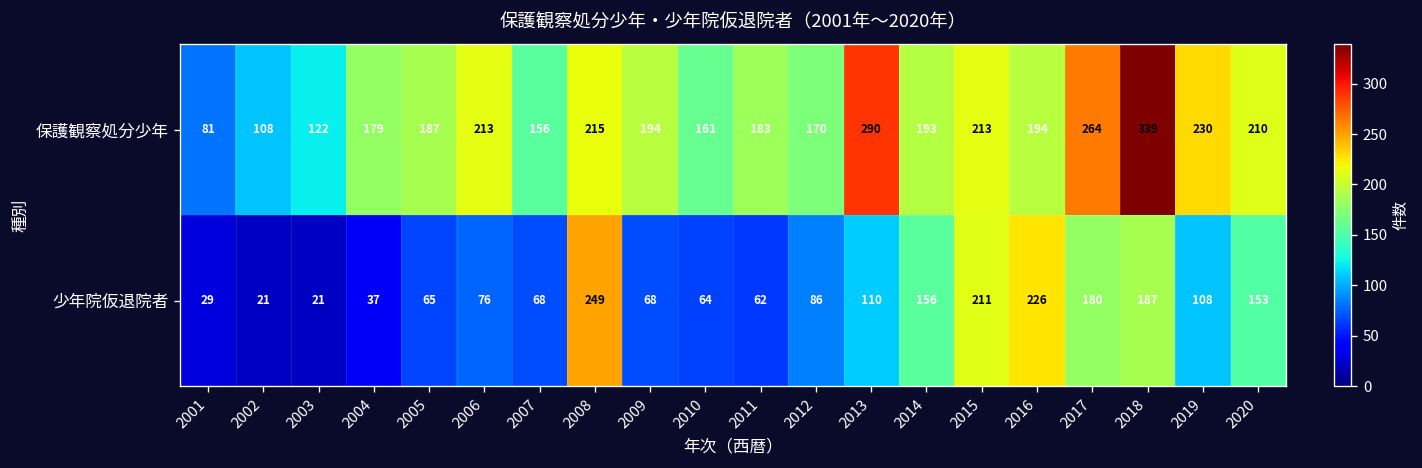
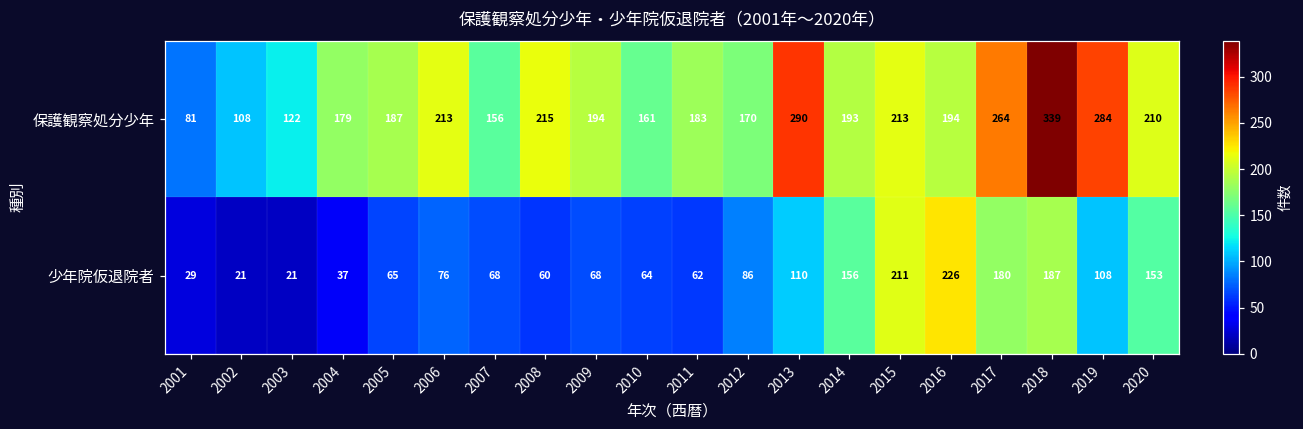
  {
    "保護観察処分少年": {
      "2001": 81,
      "2002": 108,
      "2003": 122,
      "2004": 179,
      "2005": 187,
      "2006": 213,
      "2007": 156,
      "2008": 215,
      "2009": 194,
      "2010": 161,
      "2011": 183,
      "2012": 170,
      "2013": 290,
      "2014": 193,
      "2015": 213,
      "2016": 194,
      "2017": 264,
      "2018": 339,
-     "2019": 230,
+     "2019": 284,
      "2020": 210
    },
    "少年院仮退院者": {
      "2001": 29,
      "2002": 21,
      "2003": 21,
      "2004": 37,
      "2005": 65,
      "2006": 76,
      "2007": 68,
-     "2008": 249,
+     "2008": 60,
      "2009": 68,
      "2010": 64,
      "2011": 62,
      "2012": 86,
      "2013": 110,
      "2014": 156,
      "2015": 211,
      "2016": 226,
      "2017": 180,
      "2018": 187,
      "2019": 108,
      "2020": 153
    }
  }
